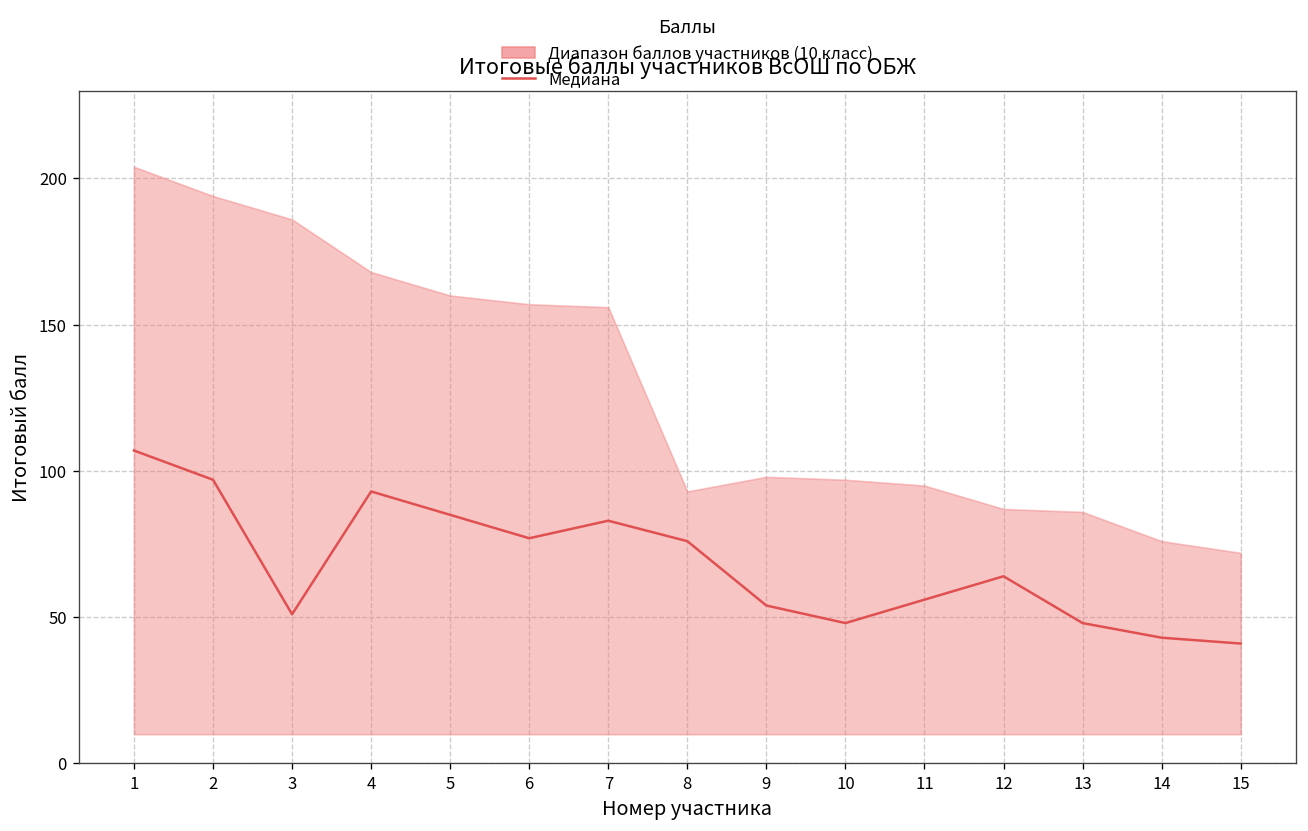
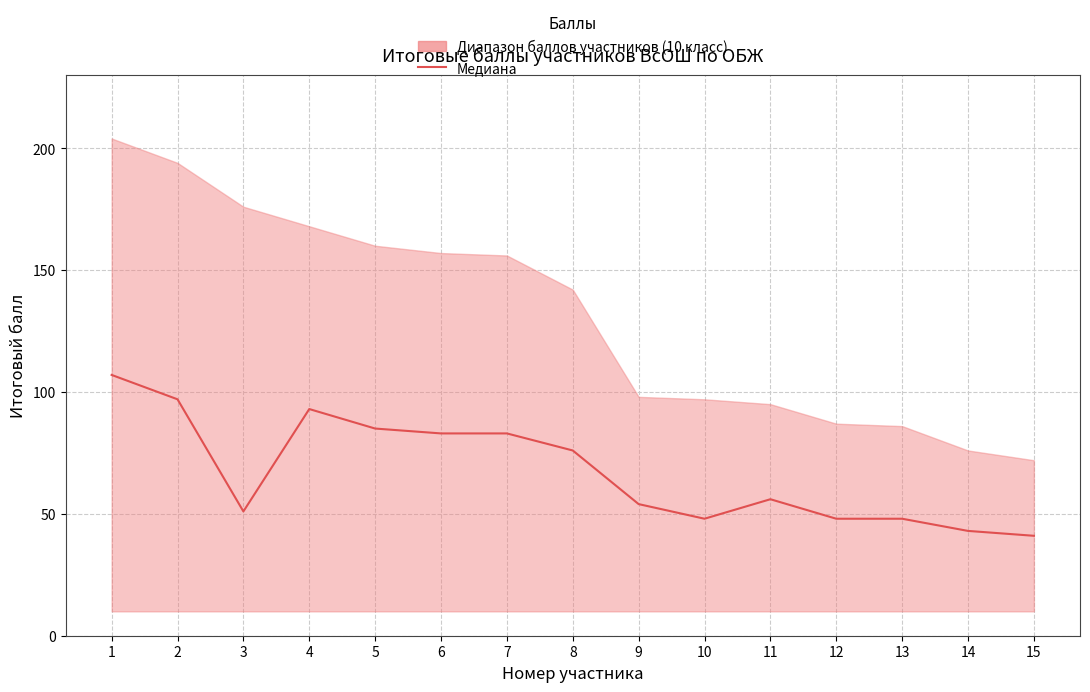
  {
    "Медиана": {
      "1": 107,
      "2": 97,
      "3": 51,
      "4": 93,
      "5": 85,
-     "6": 77,
+     "6": 83,
      "7": 83,
      "8": 76,
      "9": 54,
      "10": 48,
      "11": 56,
-     "12": 64,
+     "12": 48,
      "13": 48,
      "14": 43,
      "15": 41
    },
    "Диапазон баллов участников (10 класс)": {
      "1": 204,
      "2": 194,
-     "3": 186,
+     "3": 176,
      "4": 168,
      "5": 160,
      "6": 157,
      "7": 156,
-     "8": 93,
+     "8": 142,
      "9": 98,
      "10": 97,
      "11": 95,
      "12": 87,
      "13": 86,
      "14": 76,
      "15": 72
    }
  }
